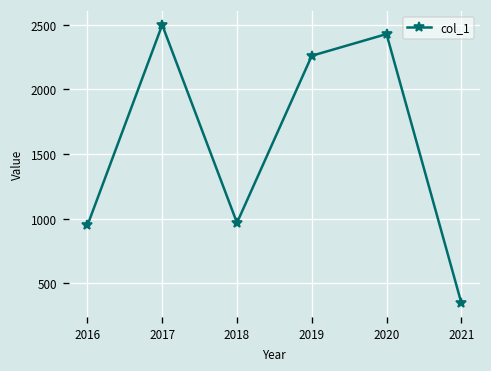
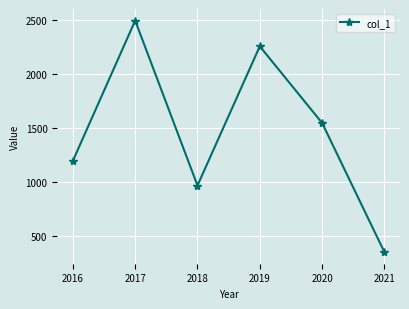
  {
-   "2016": 950,
+   "2016": 1200,
    "2017": 2500,
    "2018": 970,
    "2019": 2260,
-   "2020": 2430,
+   "2020": 1550,
    "2021": 350
  }
